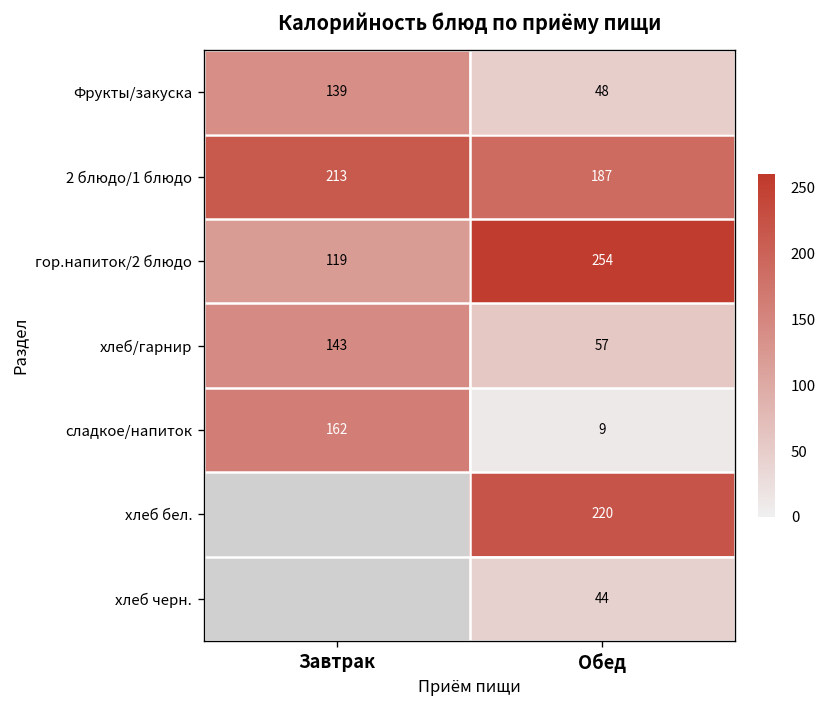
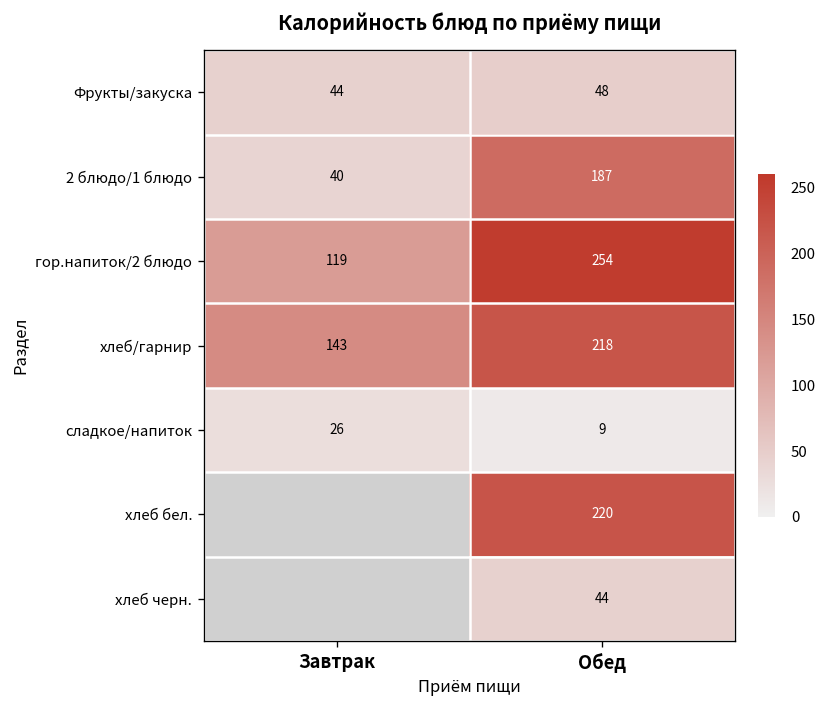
  {
    "Фрукты/закуска": {
-     "Завтрак": 139,
+     "Завтрак": 44,
      "Обед": 48
    },
    "2 блюдо/1 блюдо": {
-     "Завтрак": 213,
+     "Завтрак": 40,
      "Обед": 187
    },
    "гор.напиток/2 блюдо": {
      "Завтрак": 119,
      "Обед": 254
    },
    "хлеб/гарнир": {
      "Завтрак": 143,
-     "Обед": 57
+     "Обед": 218
    },
    "сладкое/напиток": {
-     "Завтрак": 162,
+     "Завтрак": 26,
      "Обед": 9
    },
    "хлеб бел.": {
      "Обед": 220
    },
    "хлеб черн.": {
      "Обед": 44
    }
  }
